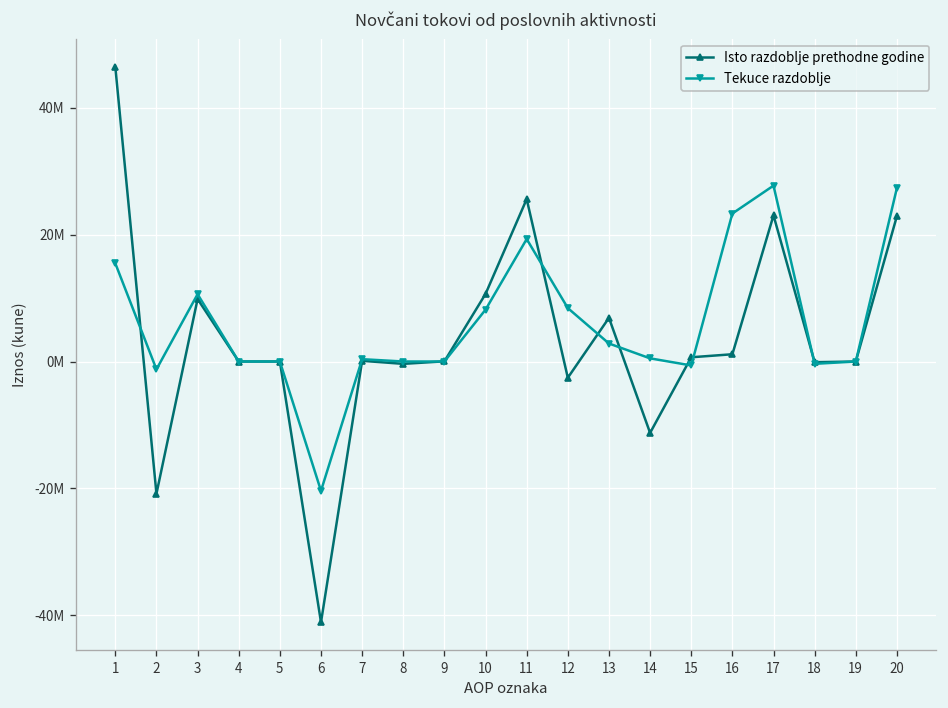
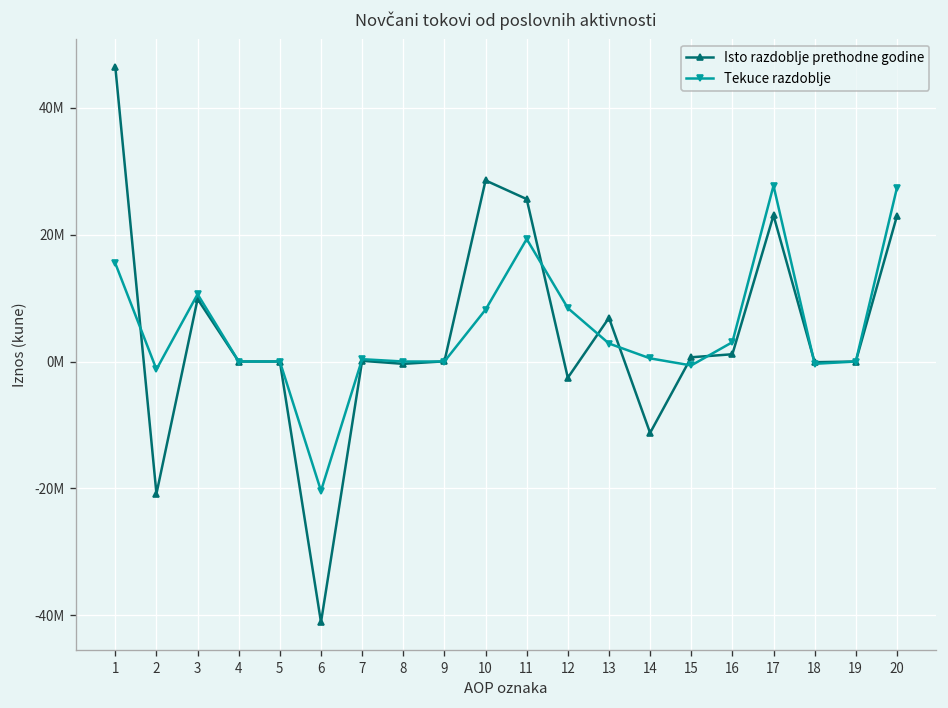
  {
    "Isto razdoblje prethodne godine": {
      "1": 46000000,
      "2": -21000000,
      "3": 10000000,
      "6": -41000000,
-     "10": 11000000,
+     "10": 29000000,
      "11": 26000000,
      "12": -3000000,
      "13": 7000000,
      "14": -11000000,
      "15": 1000000,
      "16": 1000000,
      "17": 23000000,
      "20": 23000000
    },
    "Tekuce razdoblje": {
      "1": 15000000,
      "2": -1000000,
      "3": 11000000,
      "6": -20000000,
      "10": 8000000,
      "11": 19000000,
      "12": 8000000,
      "13": 3000000,
      "14": 0,
      "15": -1000000,
-     "16": 23000000,
+     "16": 3000000,
      "17": 28000000,
      "20": 27000000
    }
  }
